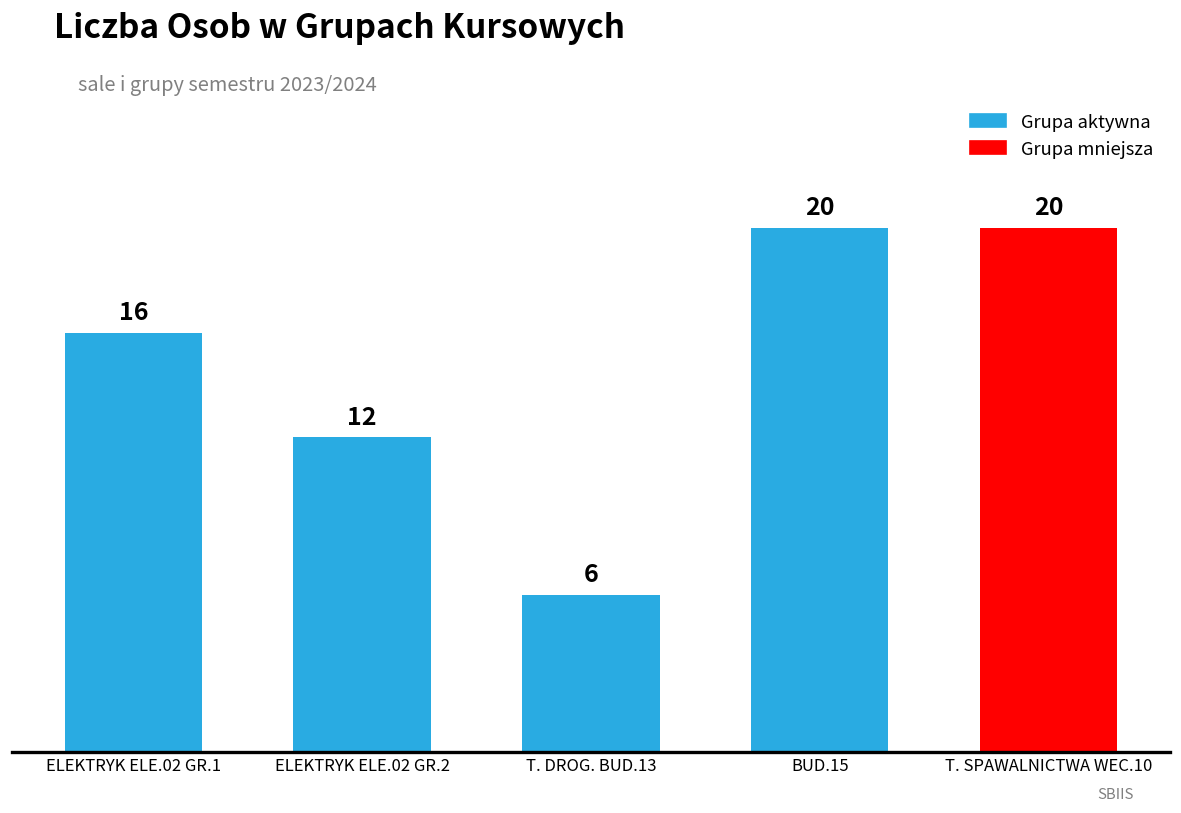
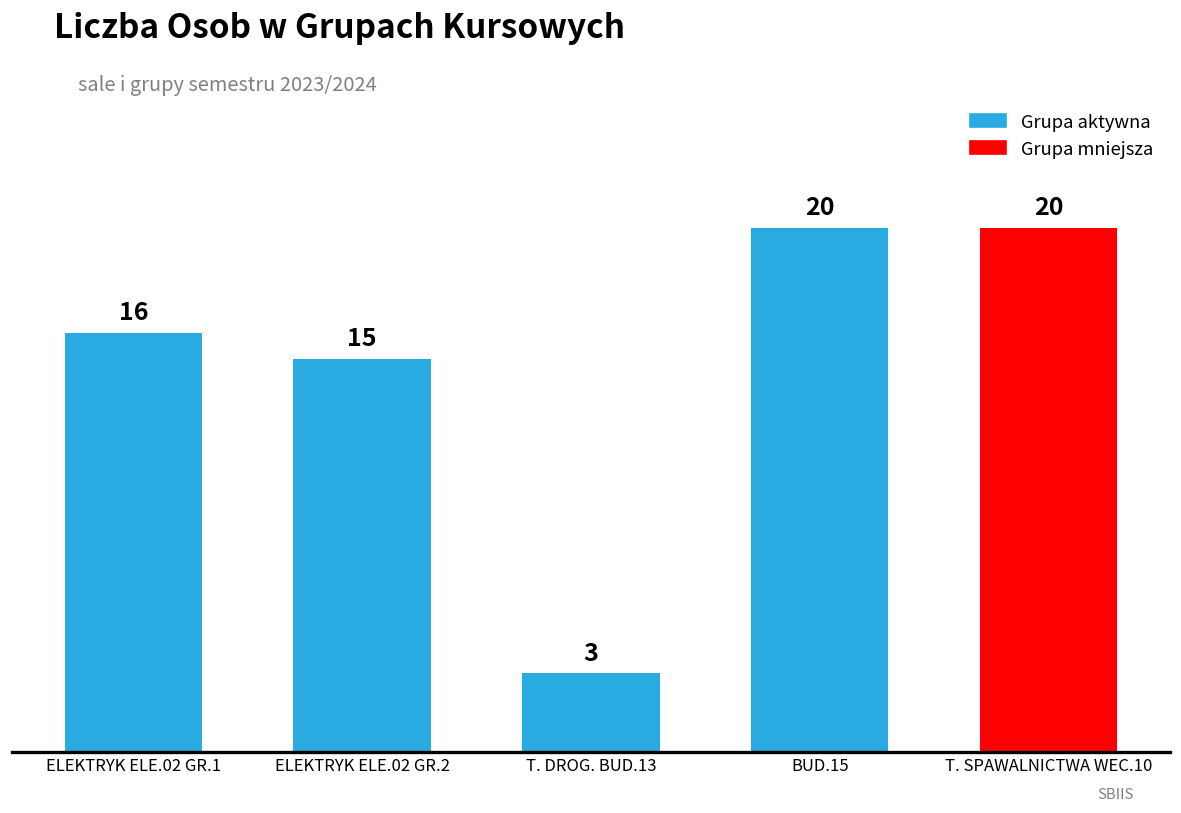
  {
    "ELEKTRYK ELE.02 GR.1": 16,
-   "ELEKTRYK ELE.02 GR.2": 12,
-   "T. DROG. BUD.13": 6,
+   "ELEKTRYK ELE.02 GR.2": 15,
+   "T. DROG. BUD.13": 3,
    "BUD.15": 20,
    "T. SPAWALNICTWA WEC.10": 20
  }
